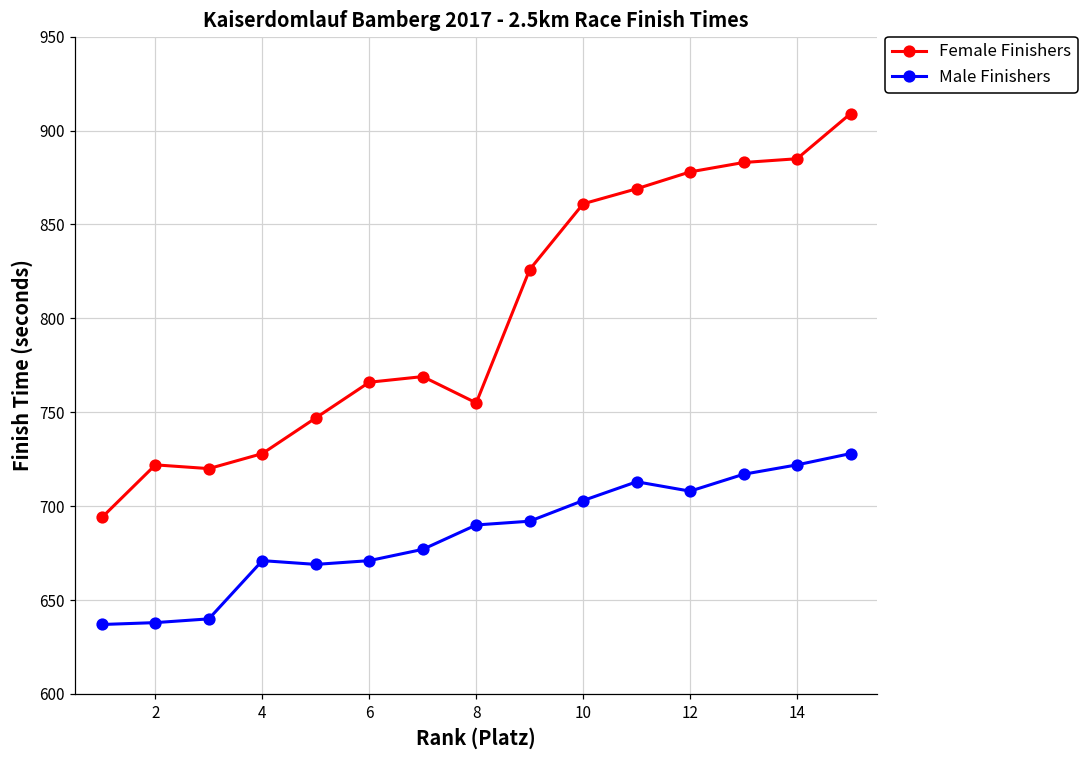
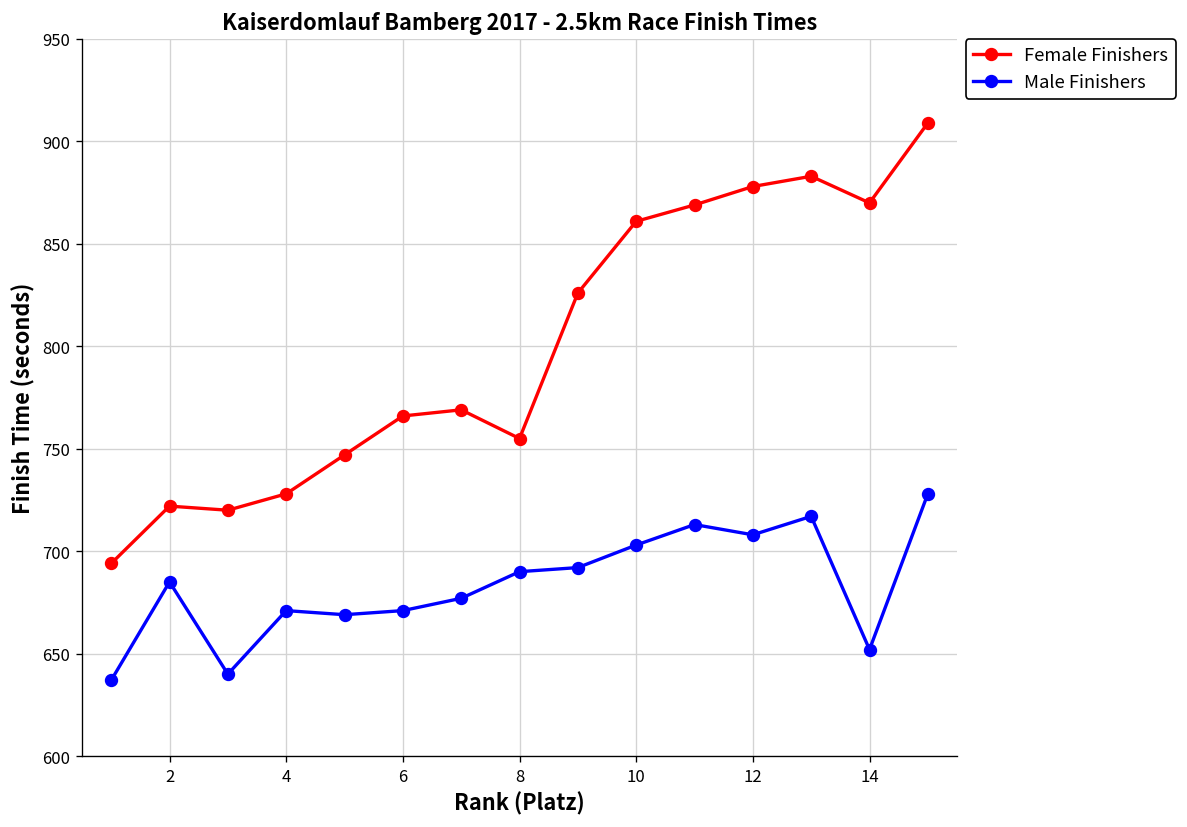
  {
    "Female Finishers": {
      "2": 722,
      "4": 728,
      "6": 766,
      "8": 755,
      "10": 861,
      "12": 878,
-     "14": 885
+     "14": 870
    },
    "Male Finishers": {
-     "2": 638,
+     "2": 685,
      "4": 671,
      "6": 671,
      "8": 690,
      "10": 703,
      "12": 708,
-     "14": 722
+     "14": 652
    }
  }
